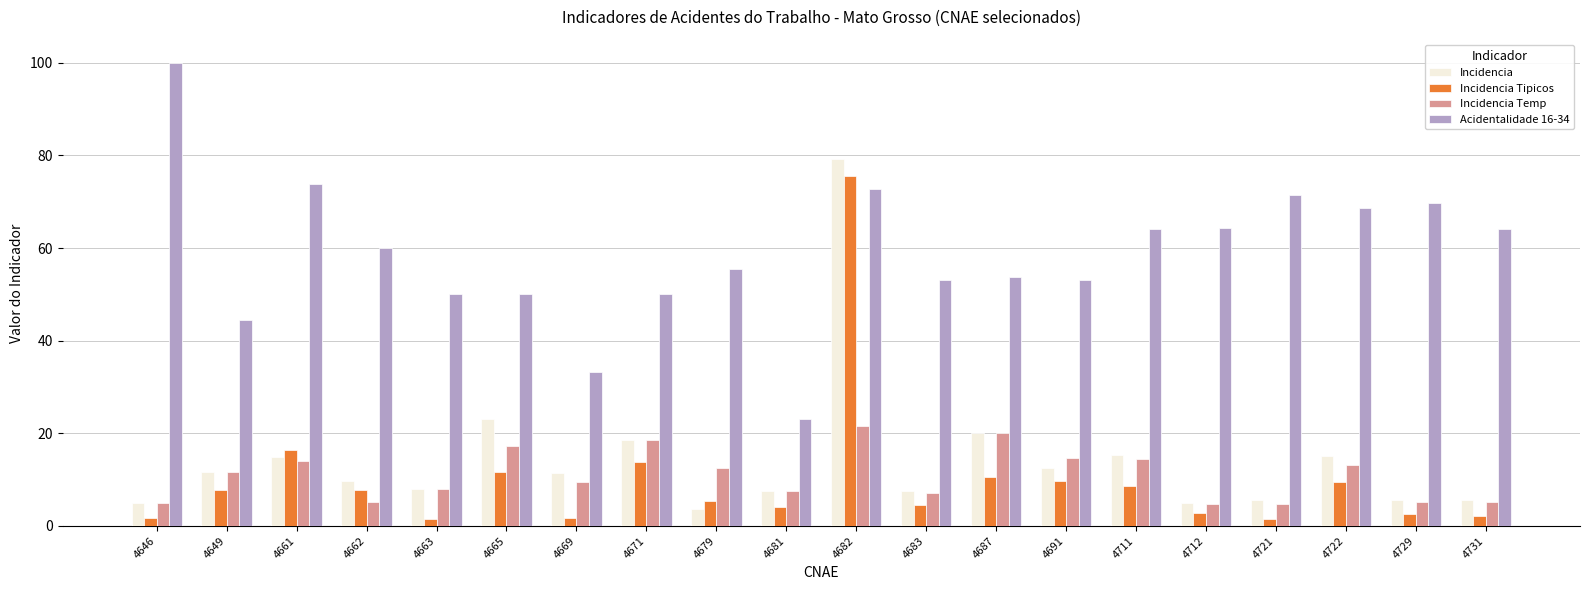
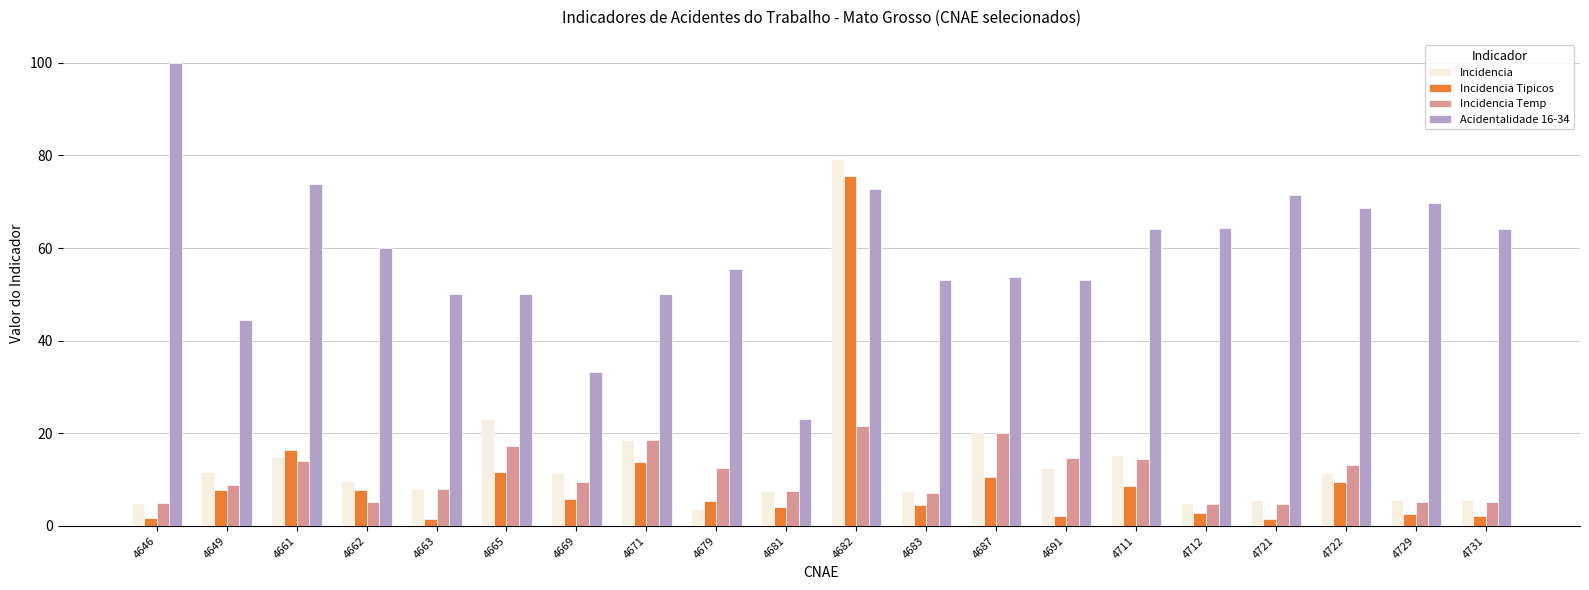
  {
    "Incidencia": {
      "4646": 5,
      "4649": 12,
      "4661": 15,
      "4662": 10,
      "4663": 8,
      "4665": 23,
      "4669": 11,
      "4671": 19,
      "4679": 4,
      "4681": 8,
      "4682": 79,
      "4683": 7,
      "4687": 20,
      "4691": 13,
      "4711": 15,
      "4712": 5,
      "4721": 6,
-     "4722": 15,
+     "4722": 11,
      "4729": 6,
      "4731": 6
    },
    "Incidencia Tipicos": {
      "4646": 2,
      "4649": 8,
      "4661": 16,
      "4662": 8,
      "4663": 2,
      "4665": 12,
-     "4669": 2,
+     "4669": 6,
      "4671": 14,
      "4679": 5,
      "4681": 4,
      "4682": 76,
      "4683": 4,
      "4687": 11,
-     "4691": 10,
+     "4691": 2,
      "4711": 9,
      "4712": 3,
      "4721": 1,
      "4722": 9,
      "4729": 3,
      "4731": 2
    },
    "Incidencia Temp": {
      "4646": 5,
-     "4649": 12,
+     "4649": 9,
      "4661": 14,
      "4662": 5,
      "4663": 8,
      "4665": 17,
      "4669": 10,
      "4671": 19,
      "4679": 12,
      "4681": 8,
      "4682": 22,
      "4683": 7,
      "4687": 20,
      "4691": 15,
      "4711": 14,
      "4712": 5,
      "4721": 5,
      "4722": 13,
      "4729": 5,
      "4731": 5
    },
    "Acidentalidade 16-34": {
      "4646": 100,
      "4649": 44,
      "4661": 74,
      "4662": 60,
      "4663": 50,
      "4665": 50,
      "4669": 33,
      "4671": 50,
      "4679": 56,
      "4681": 23,
      "4682": 73,
      "4683": 53,
      "4687": 54,
      "4691": 53,
      "4711": 64,
      "4712": 64,
      "4721": 71,
      "4722": 69,
      "4729": 70,
      "4731": 64
    }
  }
